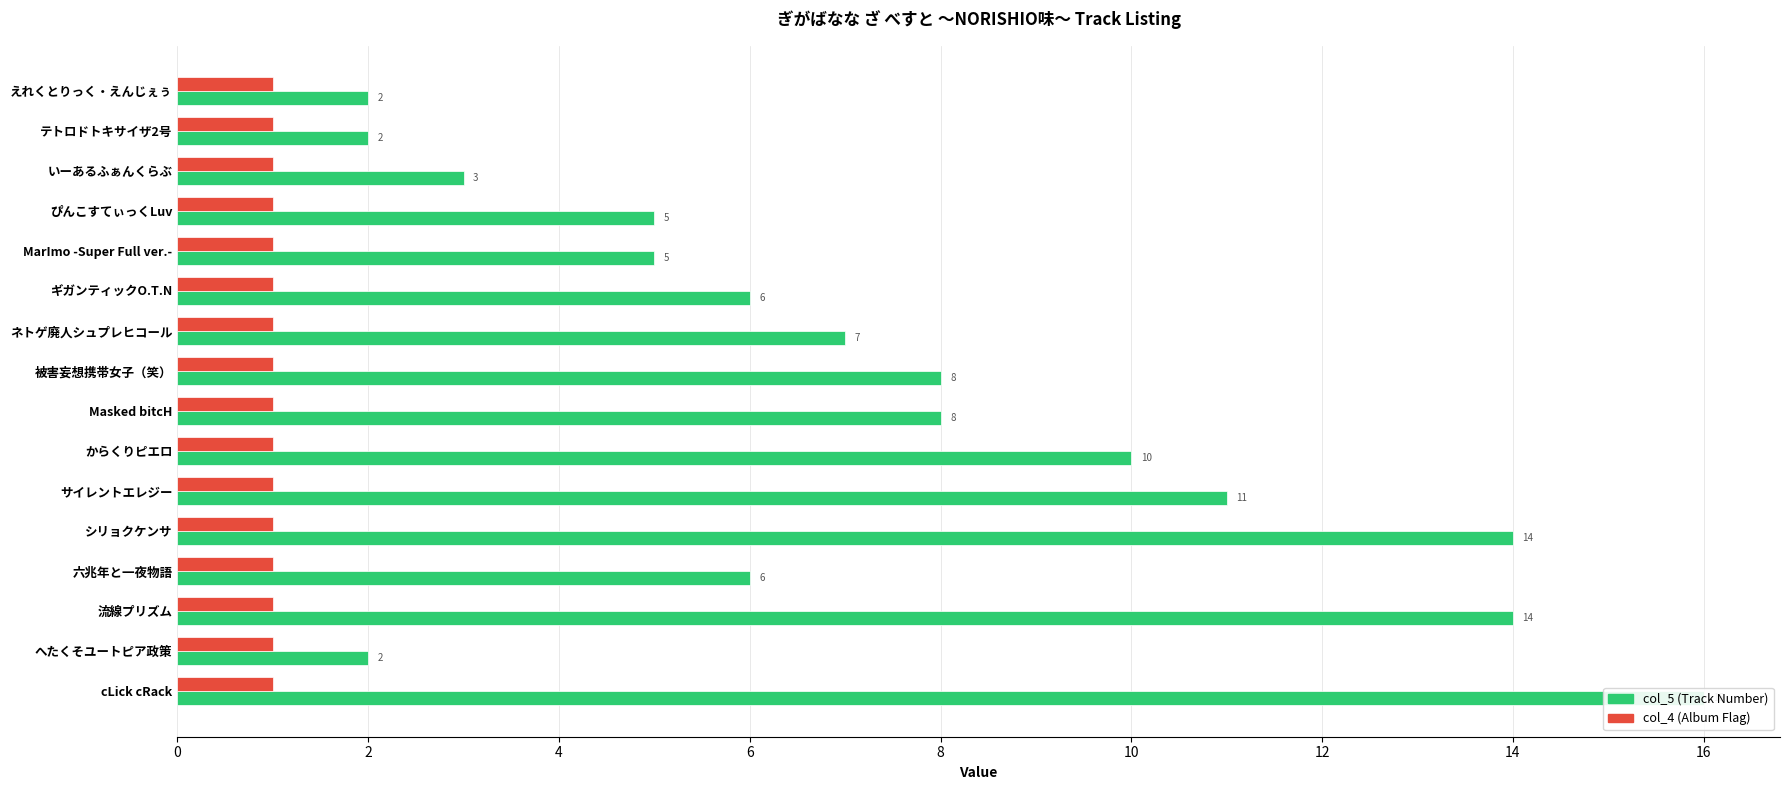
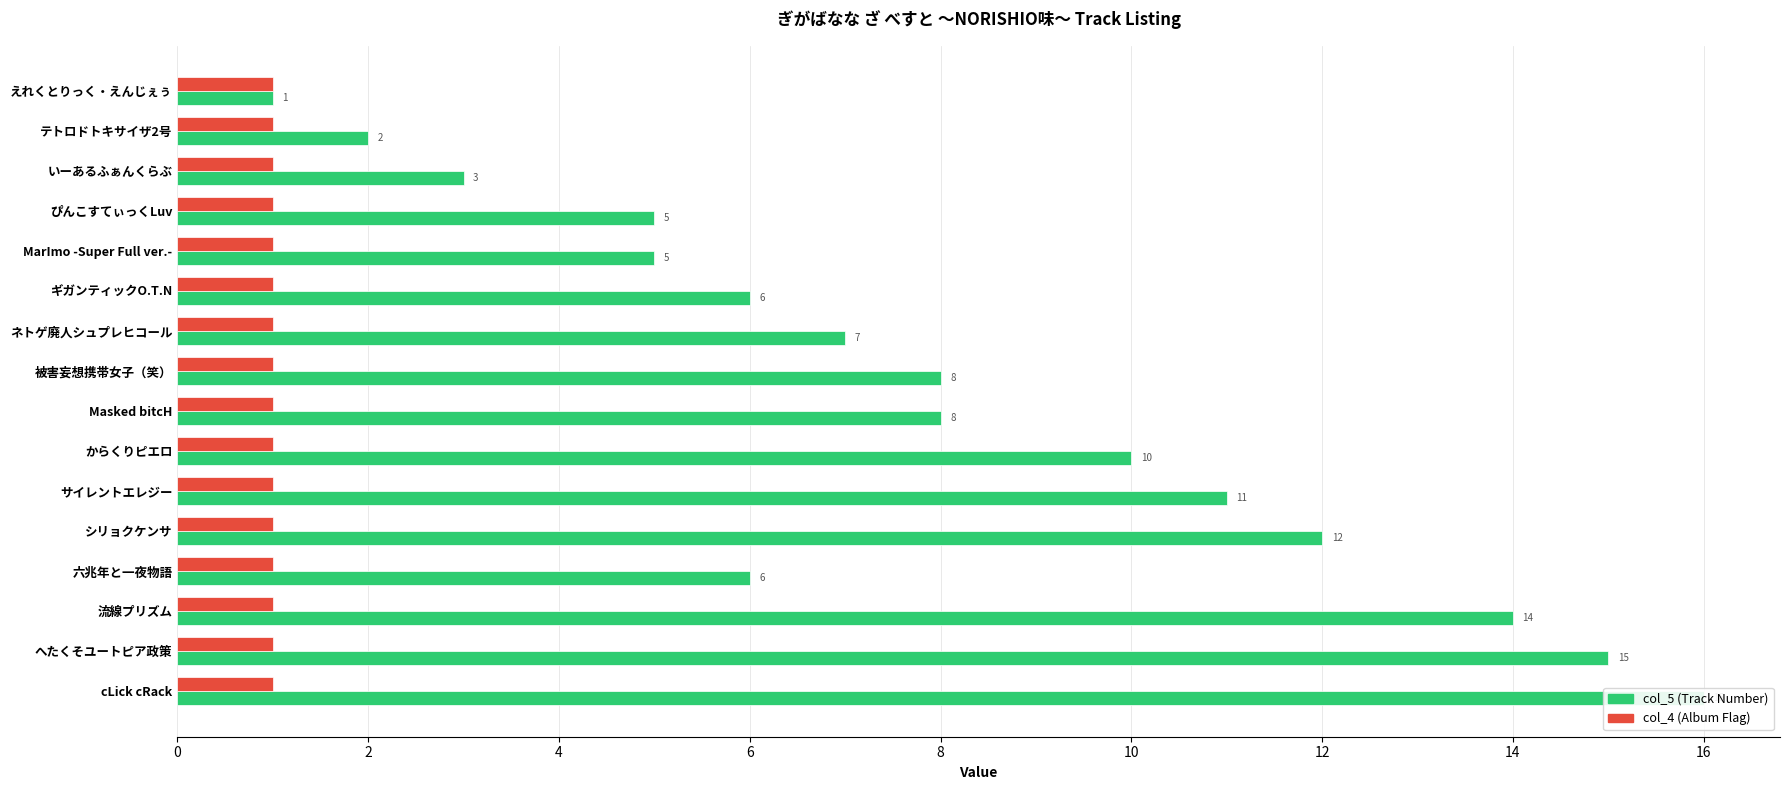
  {
    "col_5 (Track Number)": {
-     "えれくとりっく・えんじぇぅ": 2,
+     "えれくとりっく・えんじぇぅ": 1,
      "テトロドトキサイザ2号": 2,
      "いーあるふぁんくらぶ": 3,
      "ぴんこすてぃっくLuv": 5,
      "MarImo -Super Full ver.-": 5,
      "ギガンティックO.T.N": 6,
      "ネトゲ廃人シュプレヒコール": 7,
      "被害妄想携帯女子（笑）": 8,
      "Masked bitcH": 8,
      "からくりピエロ": 10,
      "サイレントエレジー": 11,
-     "シリョクケンサ": 14,
+     "シリョクケンサ": 12,
      "六兆年と一夜物語": 6,
      "流線プリズム": 14,
-     "へたくそユートピア政策": 2
+     "へたくそユートピア政策": 15
    }
  }
